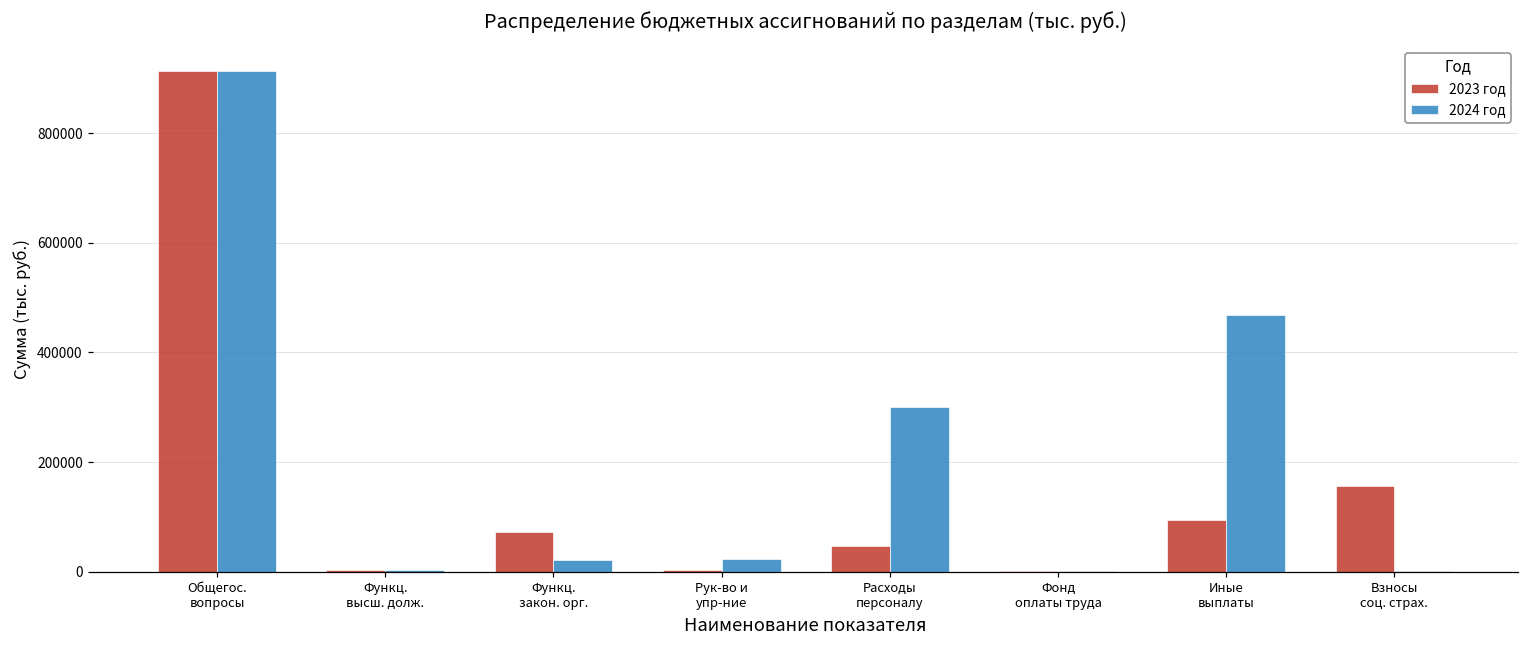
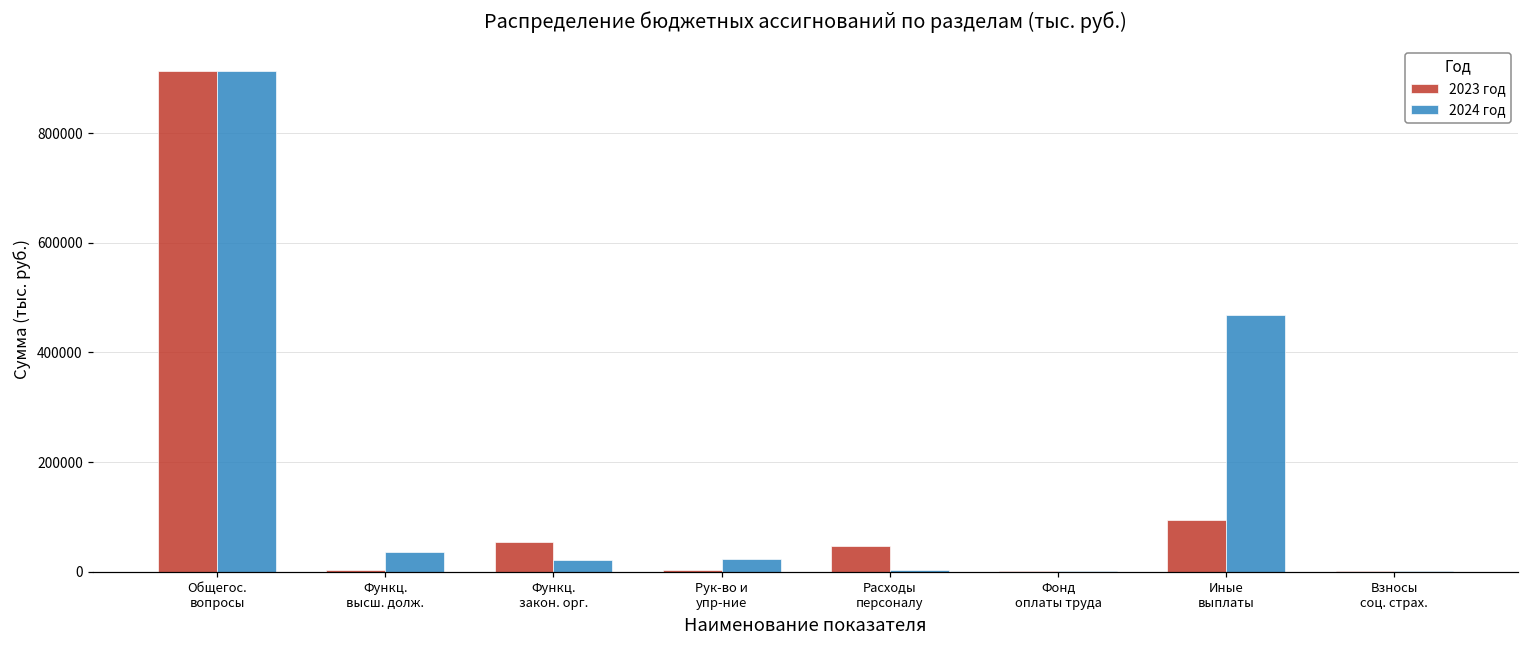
  {
    "2023 год": {
      "Общегос. вопросы": 910000,
-     "Функц. закон. орг.": 70000,
+     "Функц. закон. орг.": 50000,
      "Расходы персоналу": 50000,
      "Иные выплаты": 90000,
-     "Взносы соц. страх.": 160000
+     "Взносы соц. страх.": 0
    },
    "2024 год": {
      "Общегос. вопросы": 910000,
-     "Функц. высш. долж.": 0,
+     "Функц. высш. долж.": 40000,
      "Функц. закон. орг.": 20000,
      "Рук-во и упр-ние": 20000,
-     "Расходы персоналу": 300000,
+     "Расходы персоналу": 0,
      "Иные выплаты": 470000
    }
  }
